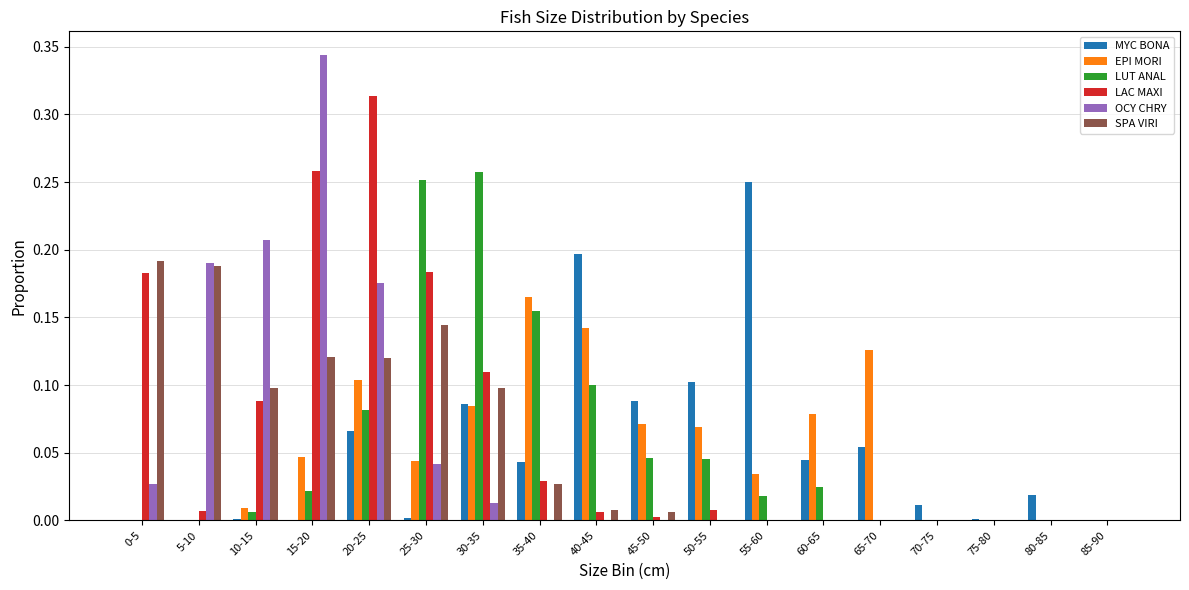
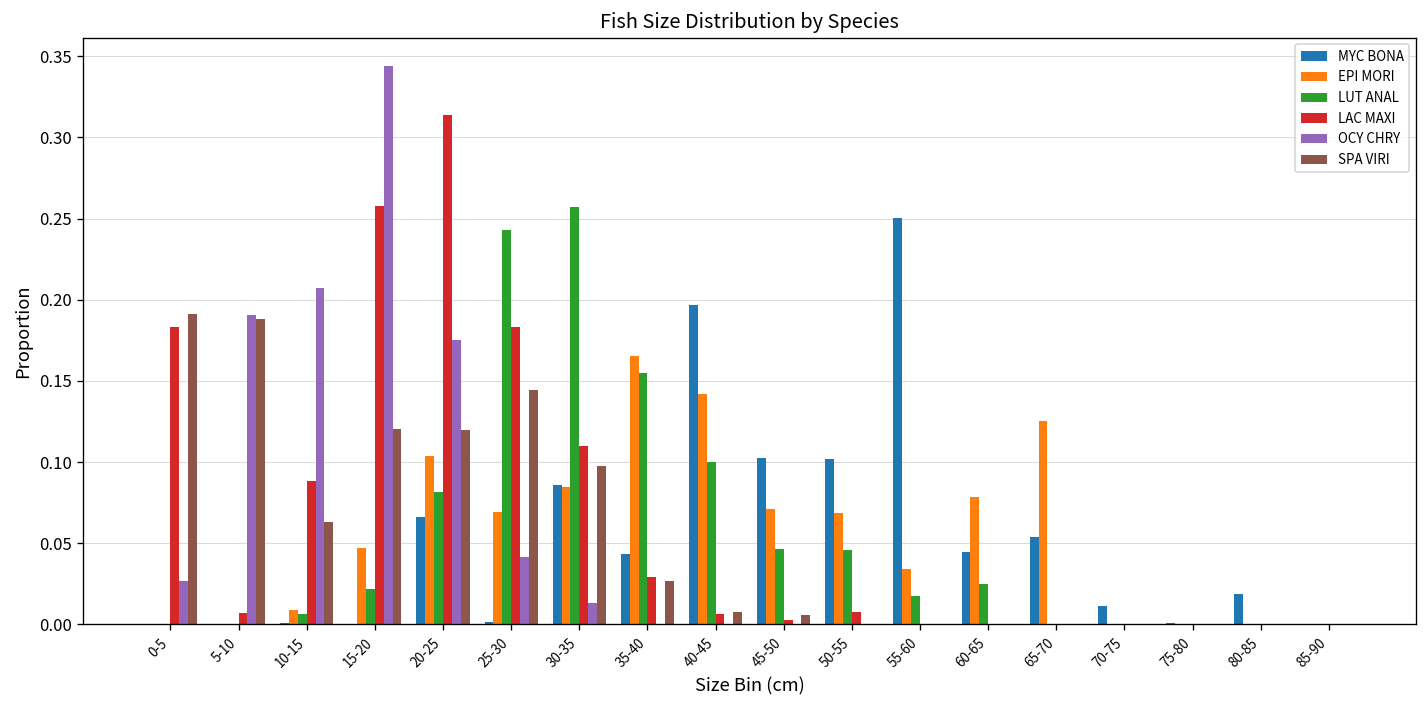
  {
    "MYC BONA": {
      "0-5": 0.000,
      "5-10": 0.000,
      "20-25": 0.066,
      "30-35": 0.086,
      "35-40": 0.043,
      "40-45": 0.197,
-     "45-50": 0.088,
+     "45-50": 0.102,
      "50-55": 0.102,
      "55-60": 0.250,
      "60-65": 0.045,
      "65-70": 0.054,
      "70-75": 0.011,
      "80-85": 0.019
    },
    "EPI MORI": {
      "0-5": 0.000,
      "5-10": 0.000,
      "10-15": 0.009,
      "15-20": 0.047,
      "20-25": 0.104,
-     "25-30": 0.044,
+     "25-30": 0.069,
      "30-35": 0.085,
      "35-40": 0.165,
      "40-45": 0.142,
      "45-50": 0.071,
      "50-55": 0.069,
      "55-60": 0.034,
      "60-65": 0.079,
      "65-70": 0.126,
      "70-75": 0.000,
      "75-80": 0.000,
      "80-85": 0.000,
      "85-90": 0.000
    },
    "LUT ANAL": {
      "0-5": 0.000,
      "5-10": 0.000,
      "10-15": 0.007,
      "15-20": 0.022,
      "20-25": 0.082,
-     "25-30": 0.252,
+     "25-30": 0.243,
      "30-35": 0.257,
      "35-40": 0.155,
      "40-45": 0.100,
      "45-50": 0.046,
      "50-55": 0.046,
      "55-60": 0.018,
      "60-65": 0.025,
      "65-70": 0.000,
      "75-80": 0.000,
      "80-85": 0.000,
      "85-90": 0.000
    },
    "LAC MAXI": {
      "0-5": 0.183,
      "5-10": 0.007,
      "10-15": 0.088,
      "15-20": 0.258,
      "20-25": 0.314,
      "25-30": 0.183,
      "30-35": 0.110,
      "35-40": 0.029,
      "40-45": 0.006,
      "45-50": 0.003,
      "50-55": 0.008,
      "55-60": 0.000,
      "60-65": 0.000,
      "65-70": 0.000,
      "70-75": 0.000,
      "75-80": 0.000,
      "80-85": 0.000,
      "85-90": 0.000
    },
    "OCY CHRY": {
      "0-5": 0.027,
      "5-10": 0.190,
      "10-15": 0.207,
      "15-20": 0.344,
      "20-25": 0.175,
      "25-30": 0.041,
      "30-35": 0.013,
      "50-55": 0.000,
      "55-60": 0.000,
      "60-65": 0.000,
      "65-70": 0.000,
      "70-75": 0.000,
      "75-80": 0.000,
      "80-85": 0.000,
      "85-90": 0.000
    },
    "SPA VIRI": {
      "0-5": 0.191,
      "5-10": 0.188,
-     "10-15": 0.097,
+     "10-15": 0.063,
      "15-20": 0.121,
      "20-25": 0.120,
      "25-30": 0.144,
      "30-35": 0.098,
      "35-40": 0.027,
      "40-45": 0.008,
      "45-50": 0.006,
      "50-55": 0.000,
      "55-60": 0.000,
      "60-65": 0.000,
      "65-70": 0.000,
      "70-75": 0.000,
      "75-80": 0.000,
      "80-85": 0.000,
      "85-90": 0.000
    }
  }
